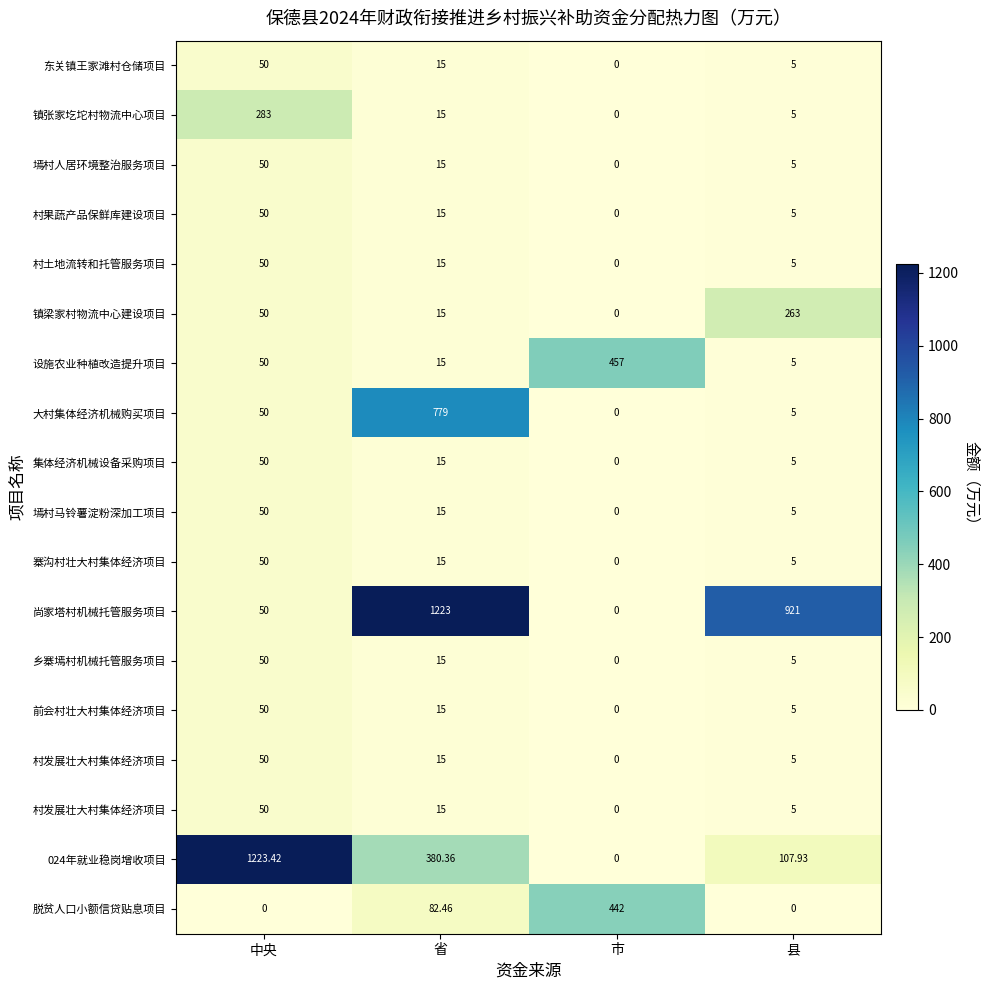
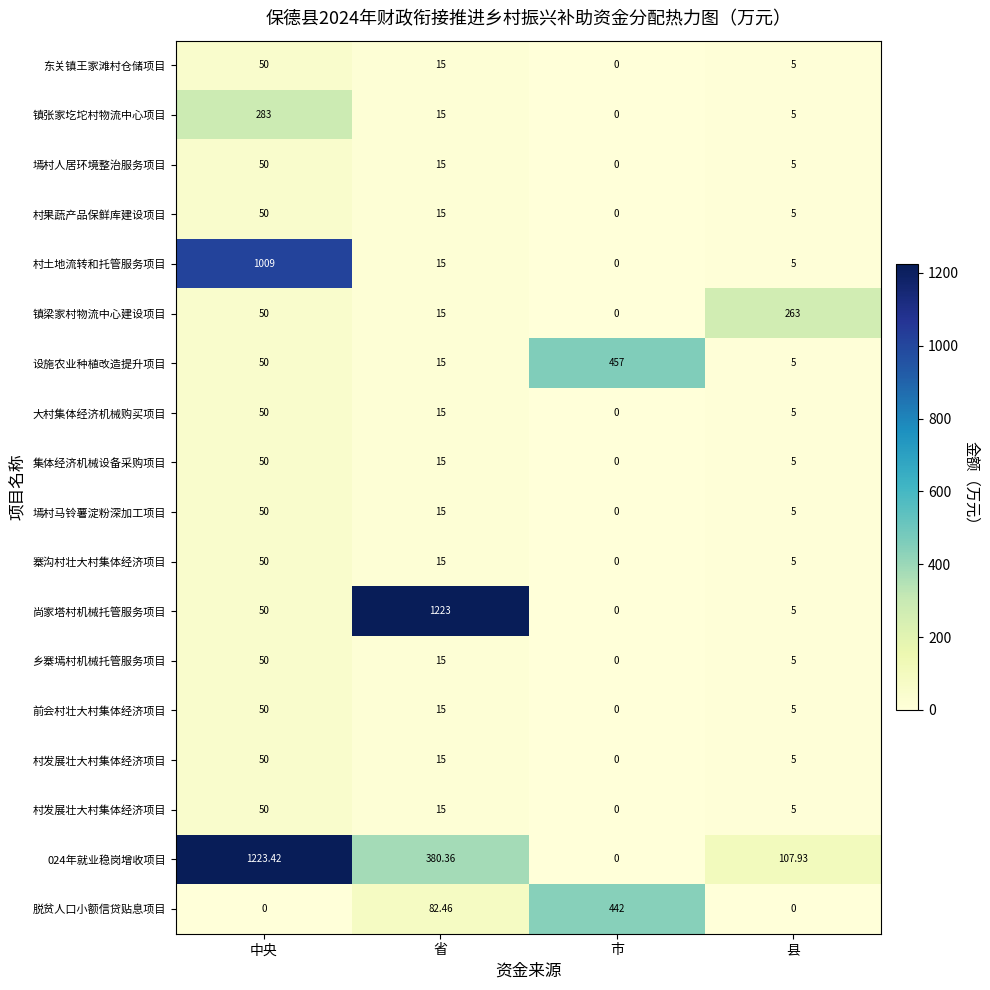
  {
    "东关镇王家滩村仓储项目": {
      "中央": 50,
      "省": 15,
      "市": 0,
      "县": 5
    },
    "镇张家圪坨村物流中心项目": {
      "中央": 283,
      "省": 15,
      "市": 0,
      "县": 5
    },
    "墕村人居环境整治服务项目": {
      "中央": 50,
      "省": 15,
      "市": 0,
      "县": 5
    },
    "村果蔬产品保鲜库建设项目": {
      "中央": 50,
      "省": 15,
      "市": 0,
      "县": 5
    },
    "村土地流转和托管服务项目": {
-     "中央": 50,
+     "中央": 1009,
      "省": 15,
      "市": 0,
      "县": 5
    },
    "镇梁家村物流中心建设项目": {
      "中央": 50,
      "省": 15,
      "市": 0,
      "县": 263
    },
    "设施农业种植改造提升项目": {
      "中央": 50,
      "省": 15,
      "市": 457,
      "县": 5
    },
    "大村集体经济机械购买项目": {
      "中央": 50,
-     "省": 779,
+     "省": 15,
      "市": 0,
      "县": 5
    },
    "集体经济机械设备采购项目": {
      "中央": 50,
      "省": 15,
      "市": 0,
      "县": 5
    },
    "墕村马铃薯淀粉深加工项目": {
      "中央": 50,
      "省": 15,
      "市": 0,
      "县": 5
    },
    "寨沟村壮大村集体经济项目": {
      "中央": 50,
      "省": 15,
      "市": 0,
      "县": 5
    },
    "尚家塔村机械托管服务项目": {
      "中央": 50,
      "省": 1223,
      "市": 0,
-     "县": 921
+     "县": 5
    },
    "乡寨墕村机械托管服务项目": {
      "中央": 50,
      "省": 15,
      "市": 0,
      "县": 5
    },
    "前会村壮大村集体经济项目": {
      "中央": 50,
      "省": 15,
      "市": 0,
      "县": 5
    },
    "024年就业稳岗增收项目": {
      "中央": 1223.42,
      "省": 380.36,
      "市": 0,
      "县": 107.93
    },
    "脱贫人口小额信贷贴息项目": {
      "中央": 0,
      "省": 82.46,
      "市": 442,
      "县": 0
    }
  }
